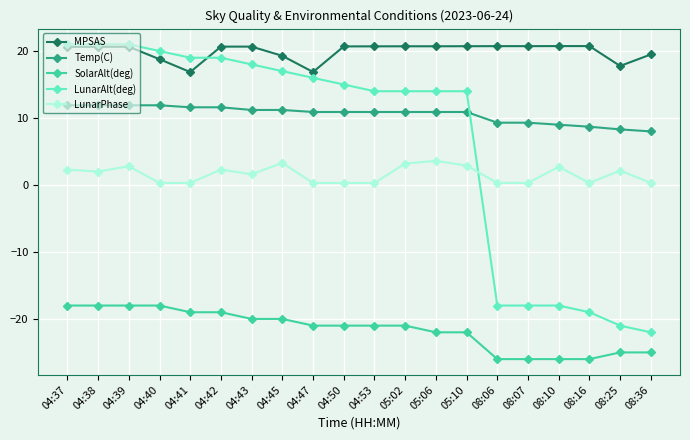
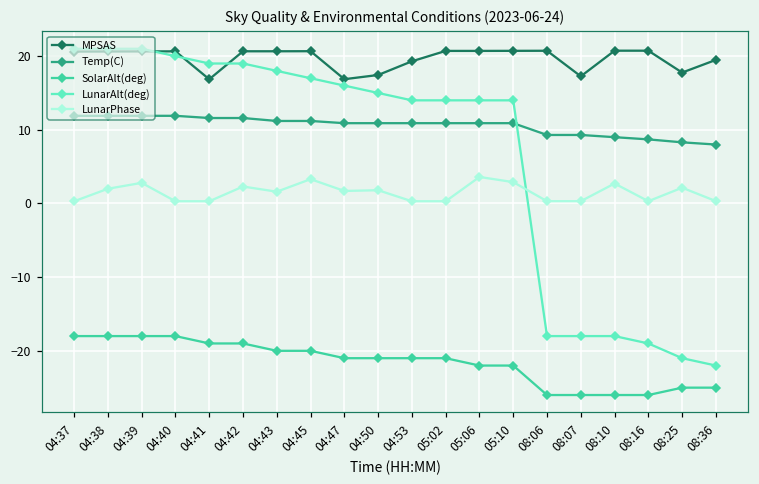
  {
    "MPSAS": {
-     "04:40": 19,
+     "04:40": 21,
      "04:41": 17,
      "04:42": 21,
      "04:43": 21,
-     "04:45": 19,
+     "04:45": 21,
      "04:47": 17,
-     "04:50": 21,
-     "04:53": 21,
+     "04:50": 17,
+     "04:53": 19,
      "05:02": 21,
      "05:06": 21,
      "05:10": 21,
      "08:06": 21,
-     "08:07": 21,
+     "08:07": 17,
      "08:10": 21,
      "08:16": 21,
      "08:25": 18,
      "08:36": 19
    },
    "LunarPhase": {
-     "04:37": 2,
+     "04:37": 0,
      "04:38": 2,
      "04:39": 3,
      "04:40": 0,
      "04:41": 0,
      "04:42": 2,
      "04:43": 2,
      "04:45": 3,
-     "04:47": 0,
-     "04:50": 0,
+     "04:47": 2,
+     "04:50": 2,
      "04:53": 0,
-     "05:02": 3,
+     "05:02": 0,
      "05:06": 4,
      "05:10": 3,
      "08:06": 0,
      "08:07": 0,
      "08:10": 3,
      "08:16": 0,
      "08:25": 2,
      "08:36": 0
    }
  }
